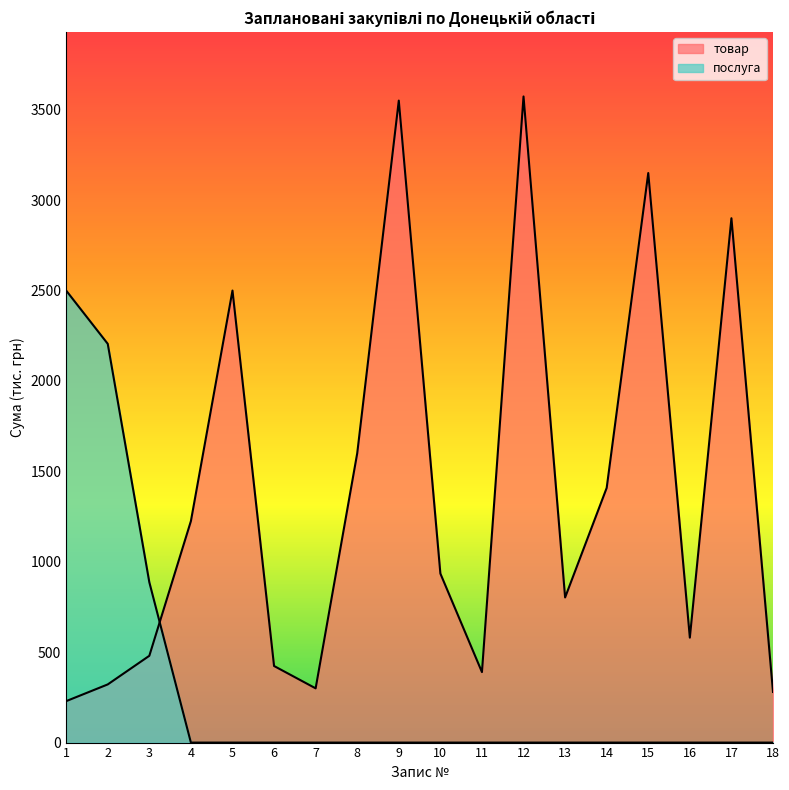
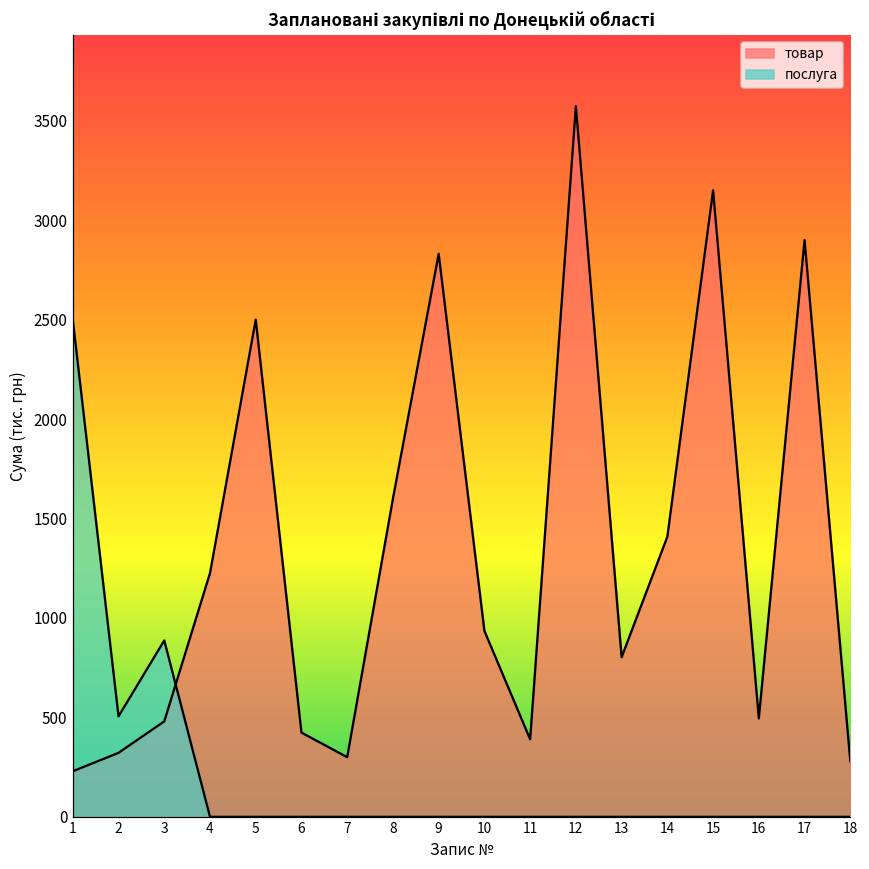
  {
    "товар": {
      "1": 230,
      "2": 320,
      "3": 480,
      "4": 1230,
      "5": 2500,
      "6": 420,
      "7": 300,
      "8": 1600,
-     "9": 3550,
+     "9": 2830,
      "10": 930,
      "11": 390,
      "12": 3570,
      "13": 800,
      "14": 1410,
      "15": 3150,
-     "16": 580,
+     "16": 490,
      "17": 2900,
      "18": 280
    },
    "послуга": {
      "1": 2500,
-     "2": 2210,
+     "2": 510,
      "3": 890,
      "4": 0,
      "5": 0,
      "6": 0,
      "7": 0,
      "8": 0,
      "9": 0,
      "10": 0,
      "11": 0,
      "12": 0,
      "13": 0,
      "14": 0,
      "15": 0,
      "16": 0,
      "17": 0,
      "18": 0
    }
  }
